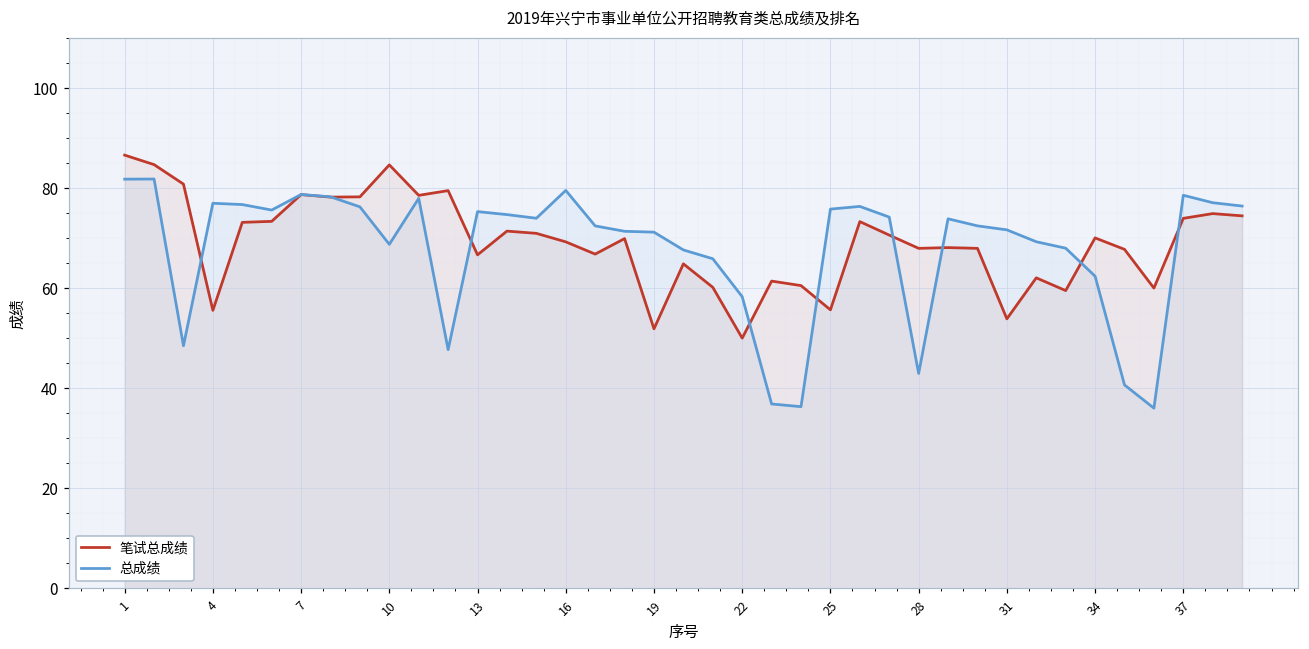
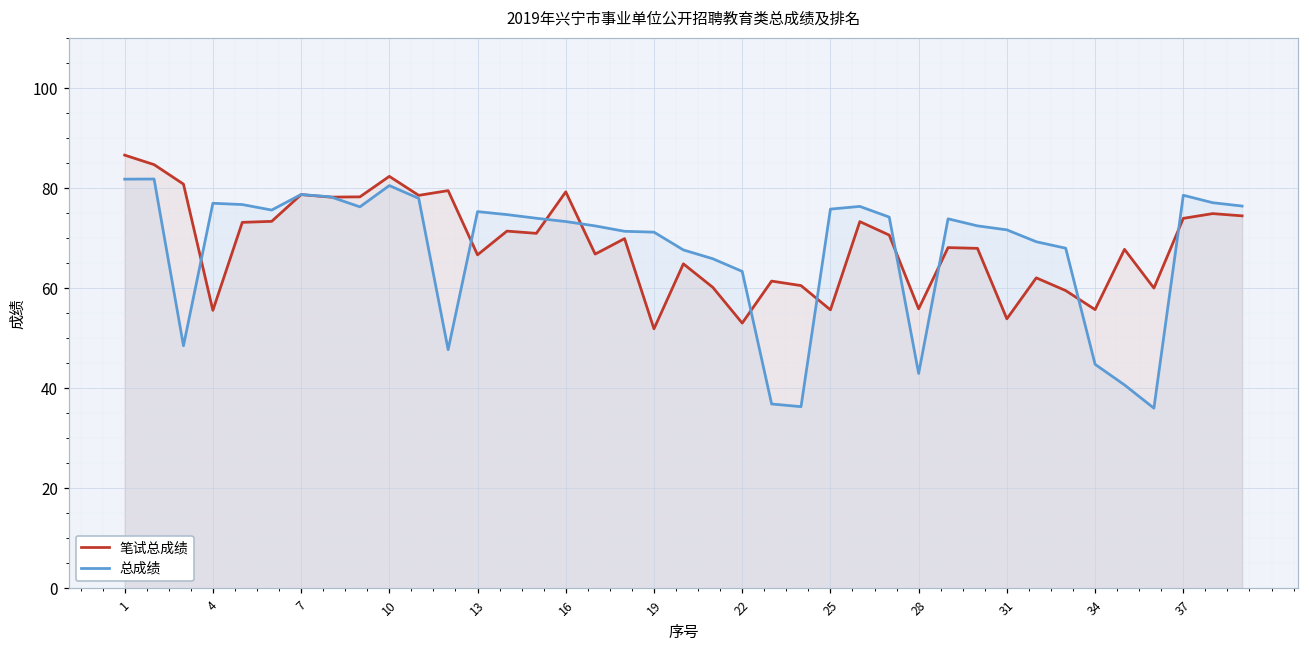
  {
    "笔试总成绩": {
      "1": 87,
      "4": 56,
-     "10": 85,
+     "10": 82,
      "13": 67,
-     "16": 69,
+     "16": 79,
      "19": 52,
-     "22": 50,
+     "22": 53,
      "25": 56,
-     "28": 68,
+     "28": 56,
      "31": 54,
-     "34": 70,
+     "34": 56,
      "37": 74
    },
    "总成绩": {
      "1": 82,
      "4": 77,
-     "10": 69,
+     "10": 81,
      "13": 75,
-     "16": 80,
+     "16": 73,
      "19": 71,
-     "22": 58,
+     "22": 63,
      "25": 76,
      "28": 43,
      "31": 72,
-     "34": 62,
+     "34": 45,
      "37": 79
    }
  }
